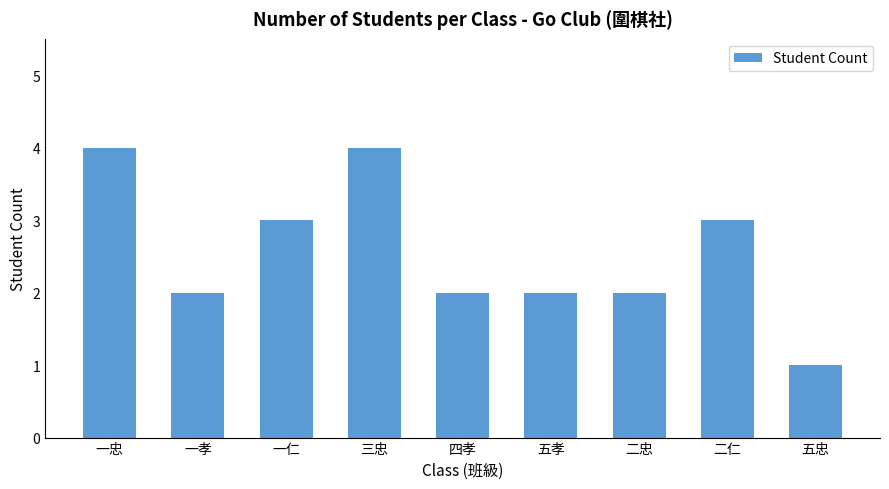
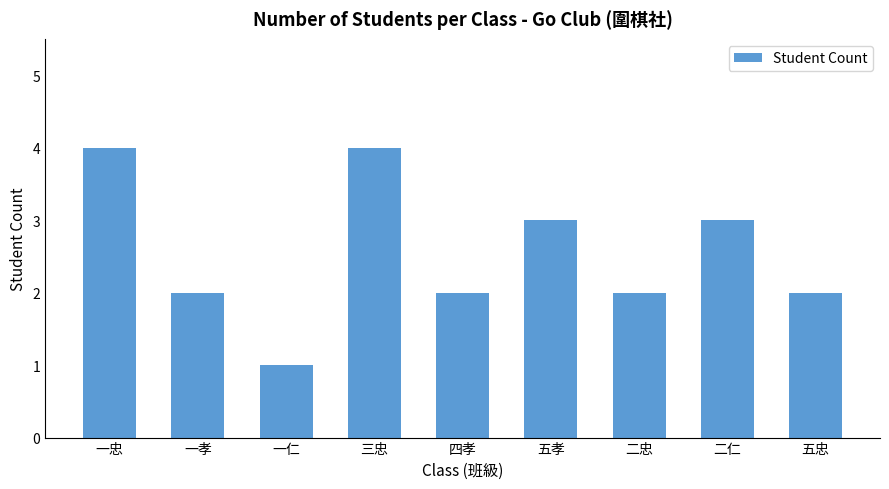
  {
    "一忠": 4,
    "一孝": 2,
-   "一仁": 3,
+   "一仁": 1,
    "三忠": 4,
    "四孝": 2,
-   "五孝": 2,
+   "五孝": 3,
    "二忠": 2,
    "二仁": 3,
-   "五忠": 1
+   "五忠": 2
  }
